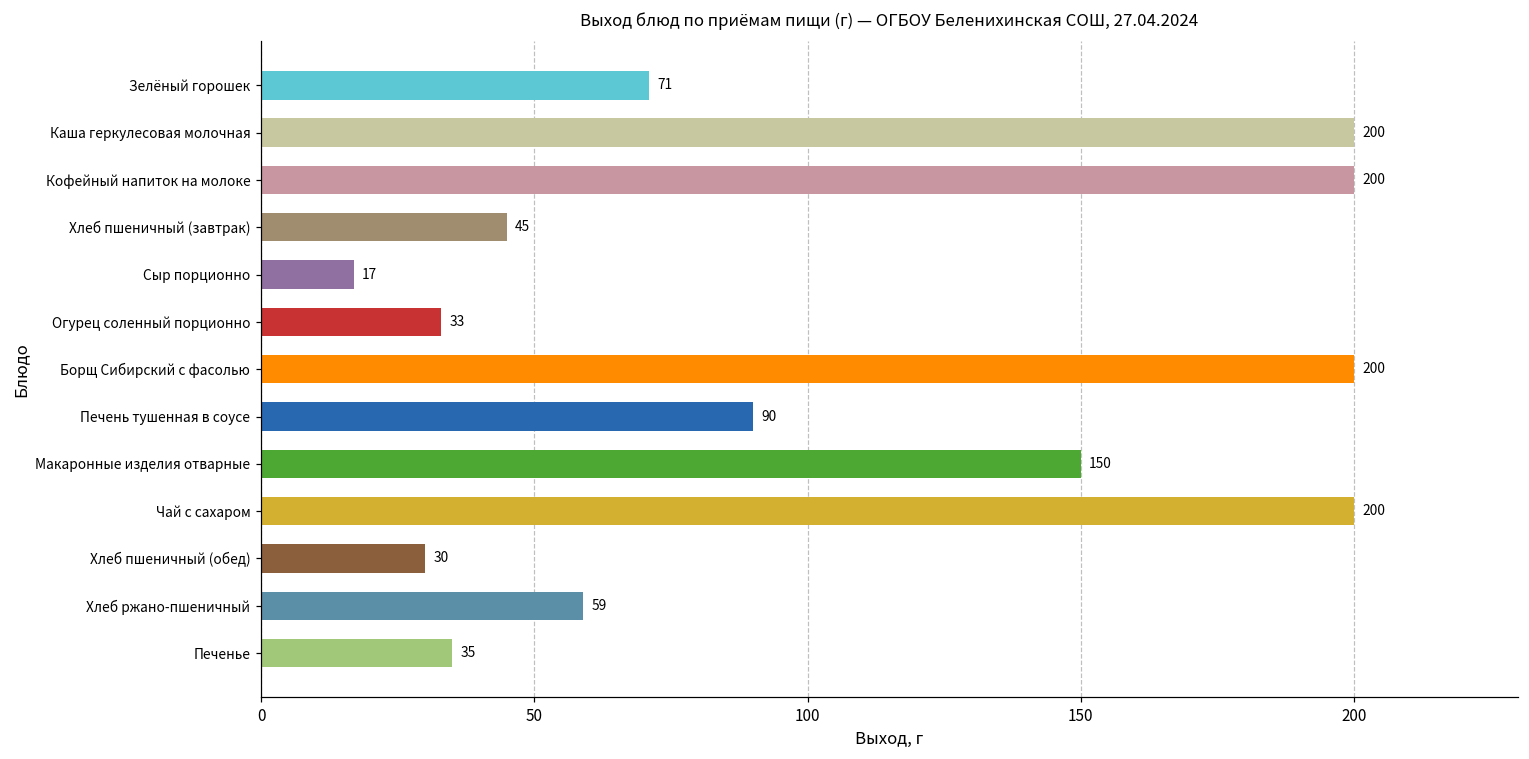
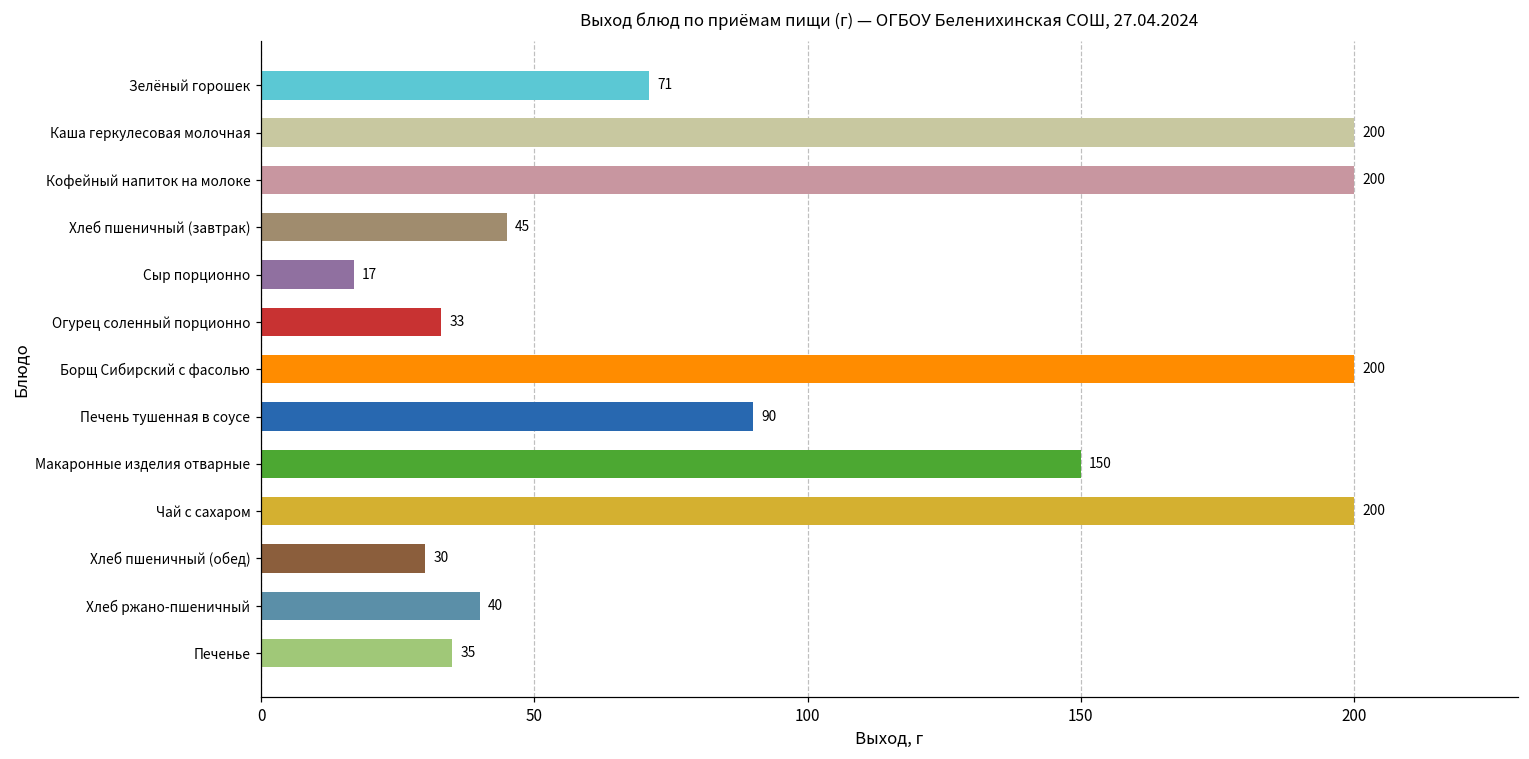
  {
    "Зелёный горошек": 71,
    "Каша геркулесовая молочная": 200,
    "Кофейный напиток на молоке": 200,
    "Хлеб пшеничный (завтрак)": 45,
    "Сыр порционно": 17,
    "Огурец соленный порционно": 33,
    "Борщ Сибирский с фасолью": 200,
    "Печень тушенная в соусе": 90,
    "Макаронные изделия отварные": 150,
    "Чай с сахаром": 200,
    "Хлеб пшеничный (обед)": 30,
-   "Хлеб ржано-пшеничный": 59,
+   "Хлеб ржано-пшеничный": 40,
    "Печенье": 35
  }
